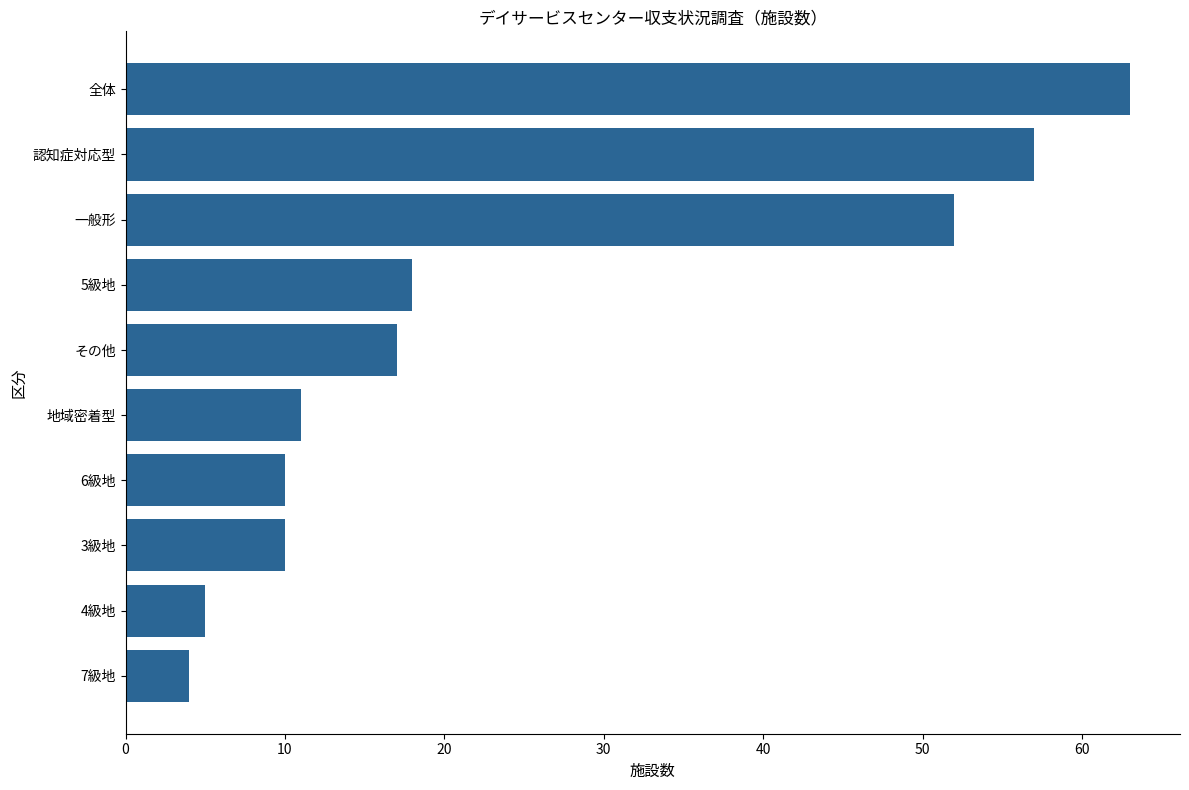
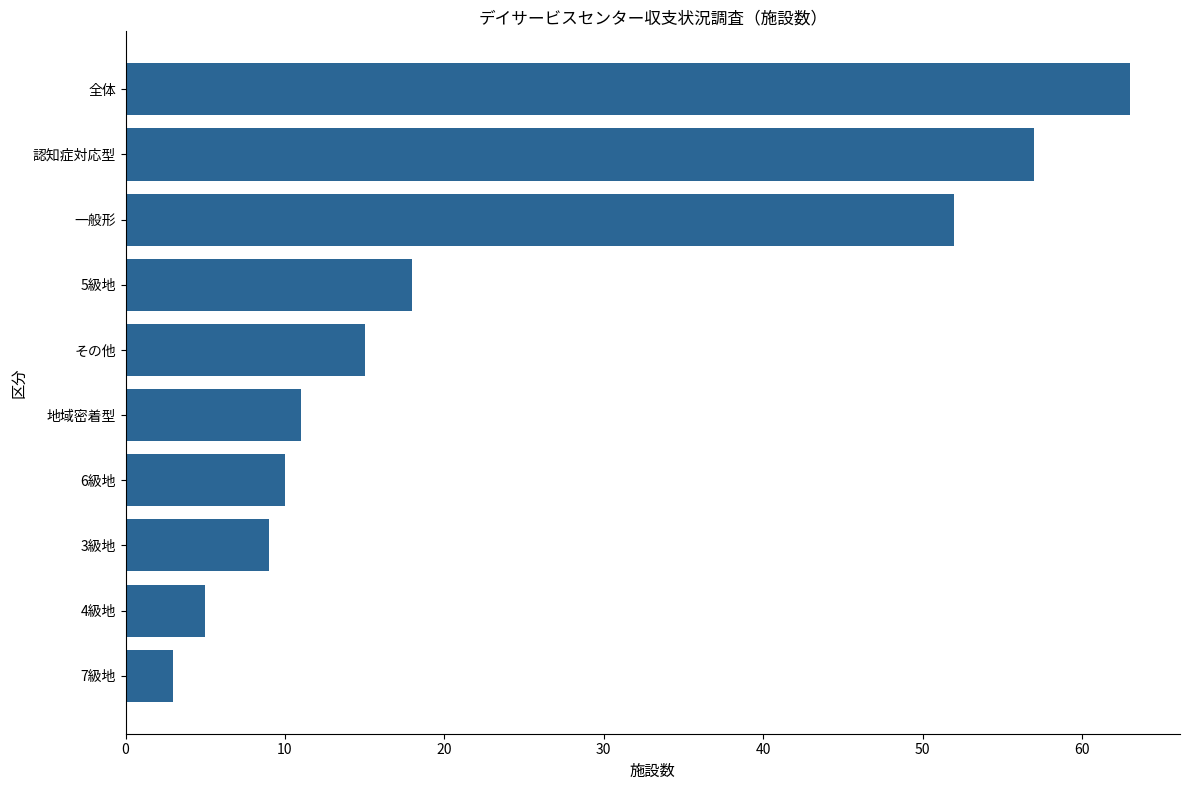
  {
    "全体": 63,
    "認知症対応型": 57,
    "一般形": 52,
    "5級地": 18,
-   "その他": 17,
+   "その他": 15,
    "地域密着型": 11,
    "6級地": 10,
-   "3級地": 10,
+   "3級地": 9,
    "4級地": 5,
-   "7級地": 4
+   "7級地": 3
  }
